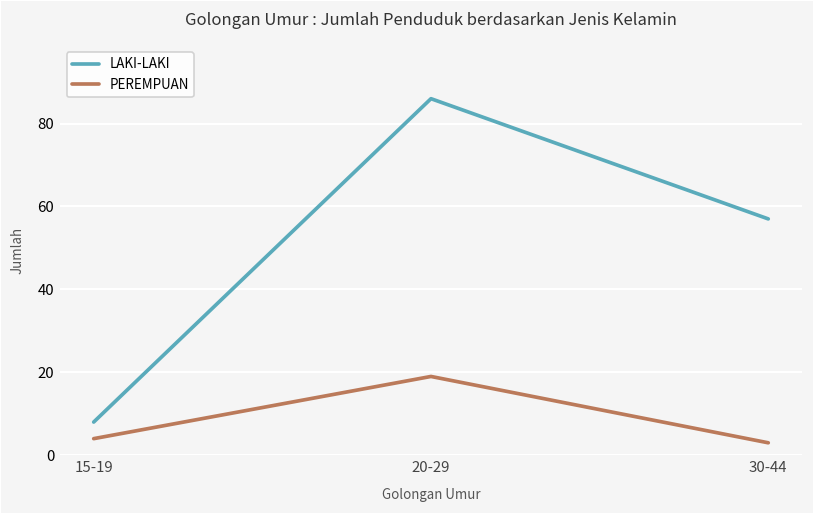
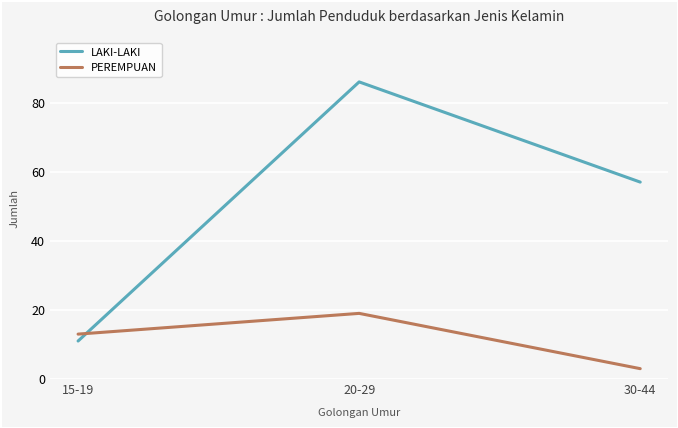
  {
    "LAKI-LAKI": {
-     "15-19": 8,
+     "15-19": 11,
      "20-29": 86,
      "30-44": 57
    },
    "PEREMPUAN": {
-     "15-19": 4,
+     "15-19": 13,
      "20-29": 19,
      "30-44": 3
    }
  }
